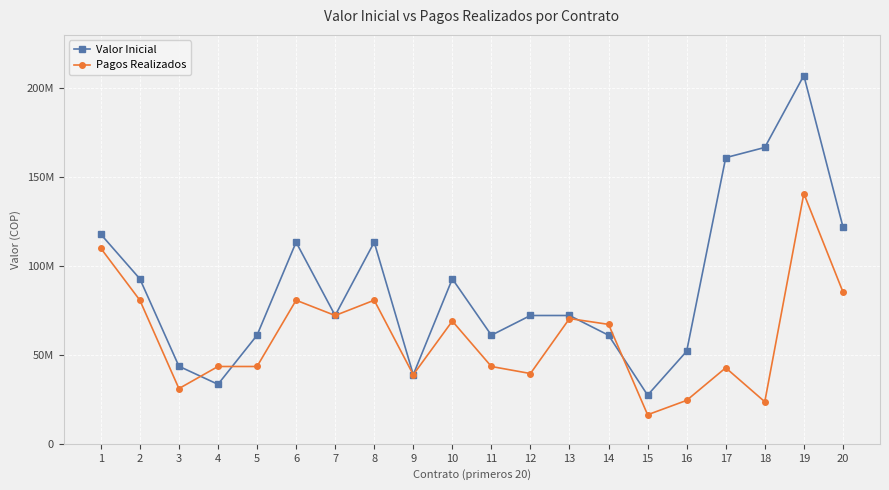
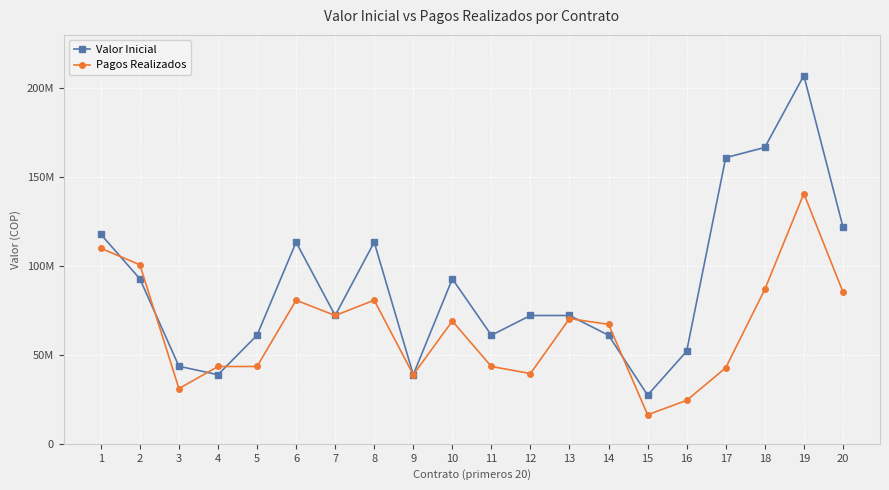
  {
    "Valor Inicial": {
      "1": 118000000,
      "2": 93000000,
      "3": 44000000,
-     "4": 33000000,
+     "4": 39000000,
      "5": 61000000,
      "6": 113000000,
      "8": 113000000,
      "10": 93000000,
      "11": 61000000,
      "12": 72000000,
      "13": 72000000,
      "14": 61000000,
      "15": 27000000,
      "16": 52000000,
      "17": 161000000,
      "18": 167000000,
      "19": 207000000,
      "20": 122000000
    },
    "Pagos Realizados": {
      "1": 110000000,
-     "2": 81000000,
+     "2": 101000000,
      "3": 31000000,
      "4": 43000000,
      "5": 43000000,
      "6": 81000000,
      "8": 81000000,
      "10": 69000000,
      "11": 43000000,
      "12": 40000000,
      "13": 70000000,
      "14": 67000000,
      "15": 16000000,
      "16": 24000000,
      "17": 43000000,
-     "18": 24000000,
+     "18": 87000000,
      "19": 141000000,
      "20": 85000000
    }
  }
